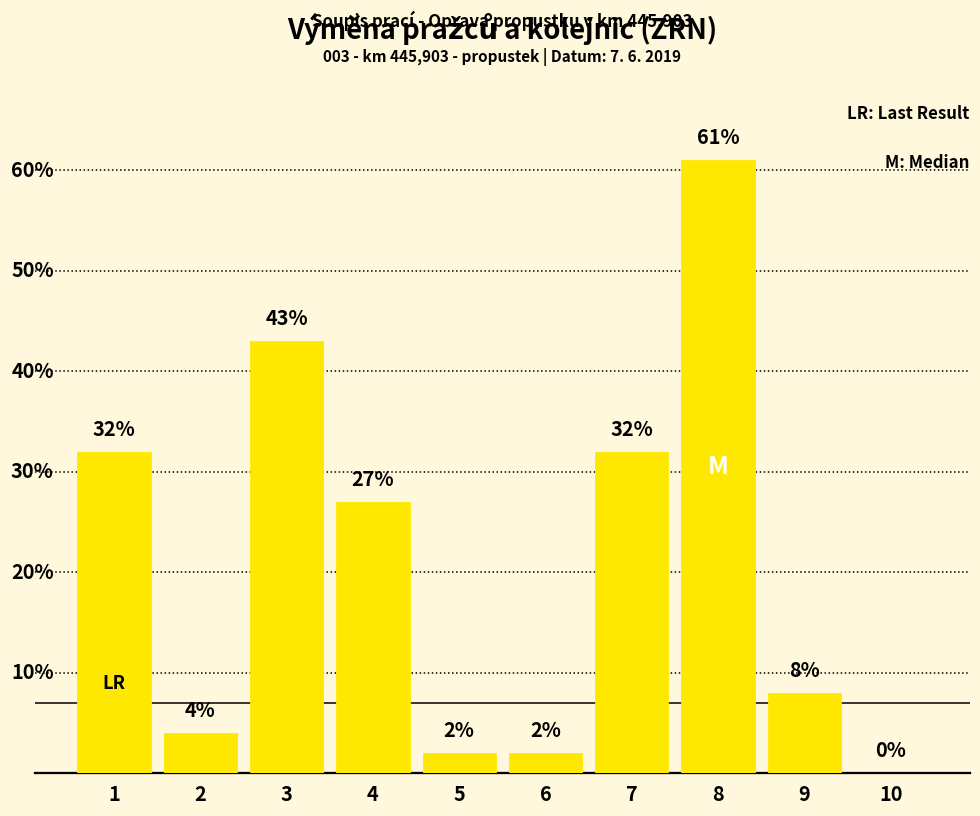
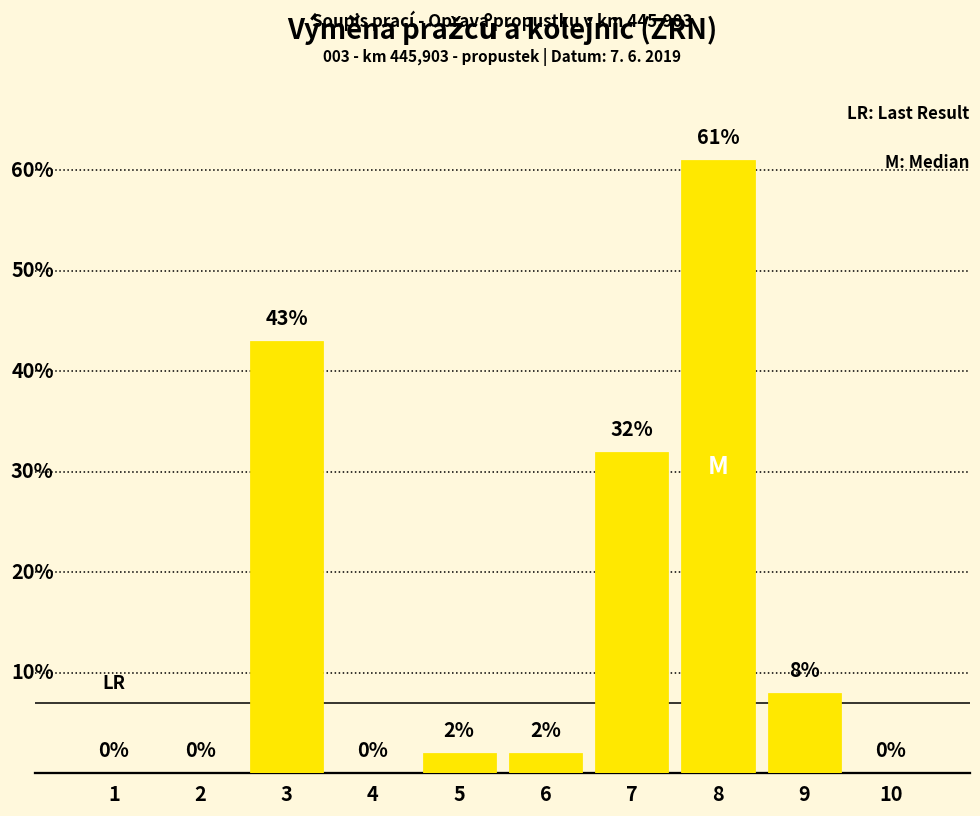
  {
-   "1": "32%",
-   "2": "4%",
+   "1": "0%",
+   "2": "0%",
    "3": "43%",
-   "4": "27%",
+   "4": "0%",
    "5": "2%",
    "6": "2%",
    "7": "32%",
    "8": "61%",
    "9": "8%",
    "10": "0%"
  }
